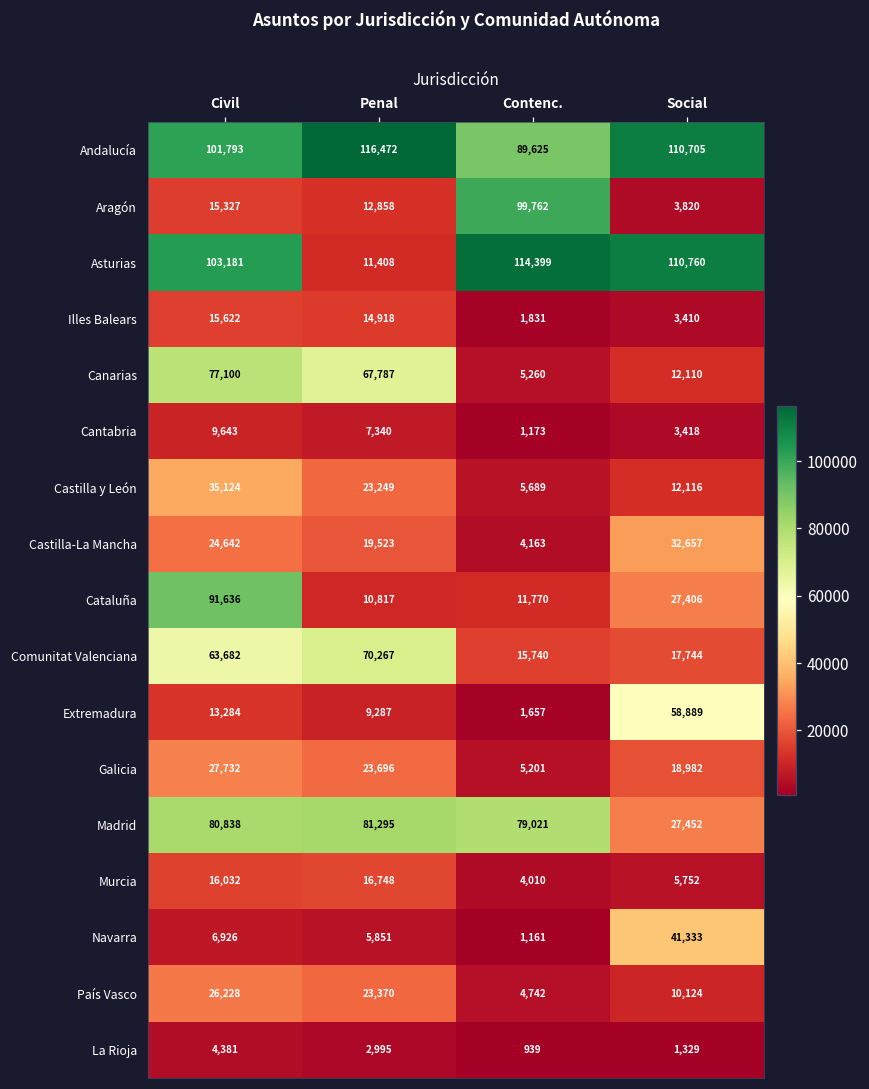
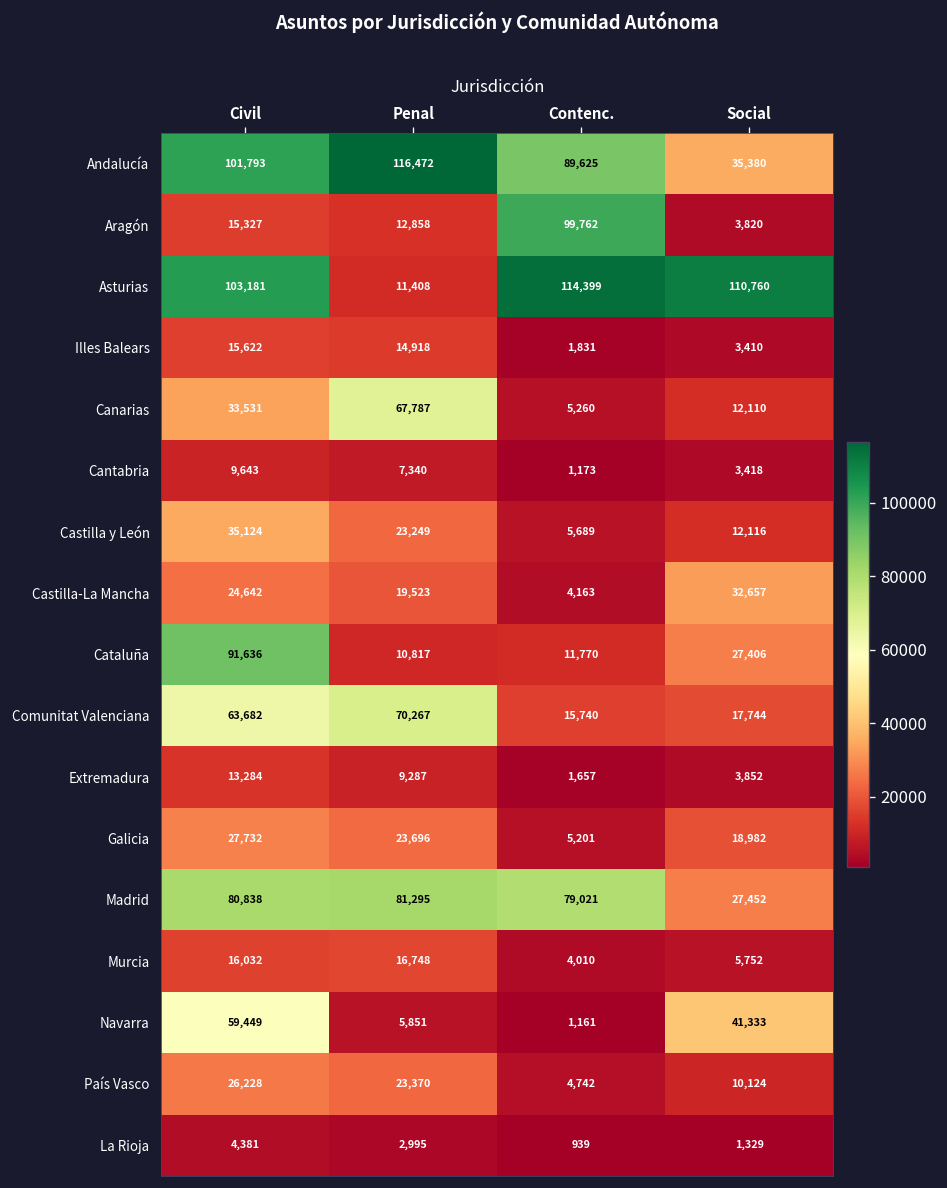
  {
    "Andalucía": {
      "Civil": "101,793",
      "Penal": "116,472",
      "Contenc.": "89,625",
-     "Social": "110,705"
+     "Social": "35,380"
    },
    "Aragón": {
      "Civil": "15,327",
      "Penal": "12,858",
      "Contenc.": "99,762",
      "Social": "3,820"
    },
    "Asturias": {
      "Civil": "103,181",
      "Penal": "11,408",
      "Contenc.": "114,399",
      "Social": "110,760"
    },
    "Illes Balears": {
      "Civil": "15,622",
      "Penal": "14,918",
      "Contenc.": "1,831",
      "Social": "3,410"
    },
    "Canarias": {
-     "Civil": "77,100",
+     "Civil": "33,531",
      "Penal": "67,787",
      "Contenc.": "5,260",
      "Social": "12,110"
    },
    "Cantabria": {
      "Civil": "9,643",
      "Penal": "7,340",
      "Contenc.": "1,173",
      "Social": "3,418"
    },
    "Castilla y León": {
      "Civil": "35,124",
      "Penal": "23,249",
      "Contenc.": "5,689",
      "Social": "12,116"
    },
    "Castilla-La Mancha": {
      "Civil": "24,642",
      "Penal": "19,523",
      "Contenc.": "4,163",
      "Social": "32,657"
    },
    "Cataluña": {
      "Civil": "91,636",
      "Penal": "10,817",
      "Contenc.": "11,770",
      "Social": "27,406"
    },
    "Comunitat Valenciana": {
      "Civil": "63,682",
      "Penal": "70,267",
      "Contenc.": "15,740",
      "Social": "17,744"
    },
    "Extremadura": {
      "Civil": "13,284",
      "Penal": "9,287",
      "Contenc.": "1,657",
-     "Social": "58,889"
+     "Social": "3,852"
    },
    "Galicia": {
      "Civil": "27,732",
      "Penal": "23,696",
      "Contenc.": "5,201",
      "Social": "18,982"
    },
    "Madrid": {
      "Civil": "80,838",
      "Penal": "81,295",
      "Contenc.": "79,021",
      "Social": "27,452"
    },
    "Murcia": {
      "Civil": "16,032",
      "Penal": "16,748",
      "Contenc.": "4,010",
      "Social": "5,752"
    },
    "Navarra": {
-     "Civil": "6,926",
+     "Civil": "59,449",
      "Penal": "5,851",
      "Contenc.": "1,161",
      "Social": "41,333"
    },
    "País Vasco": {
      "Civil": "26,228",
      "Penal": "23,370",
      "Contenc.": "4,742",
      "Social": "10,124"
    },
    "La Rioja": {
      "Civil": "4,381",
      "Penal": "2,995",
      "Contenc.": "939",
      "Social": "1,329"
    }
  }
